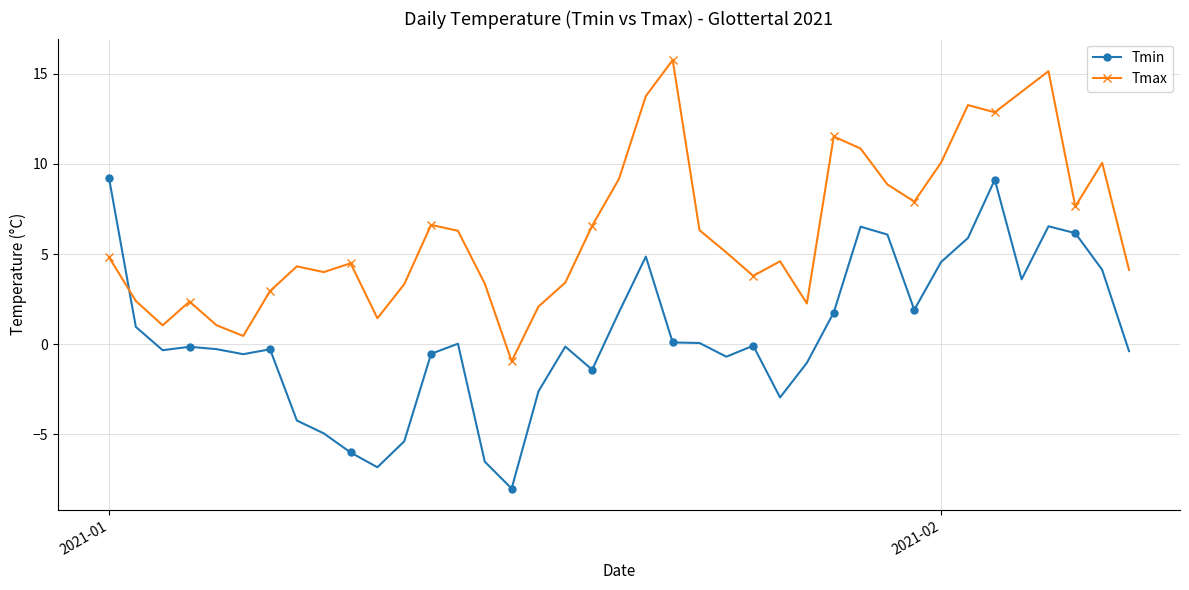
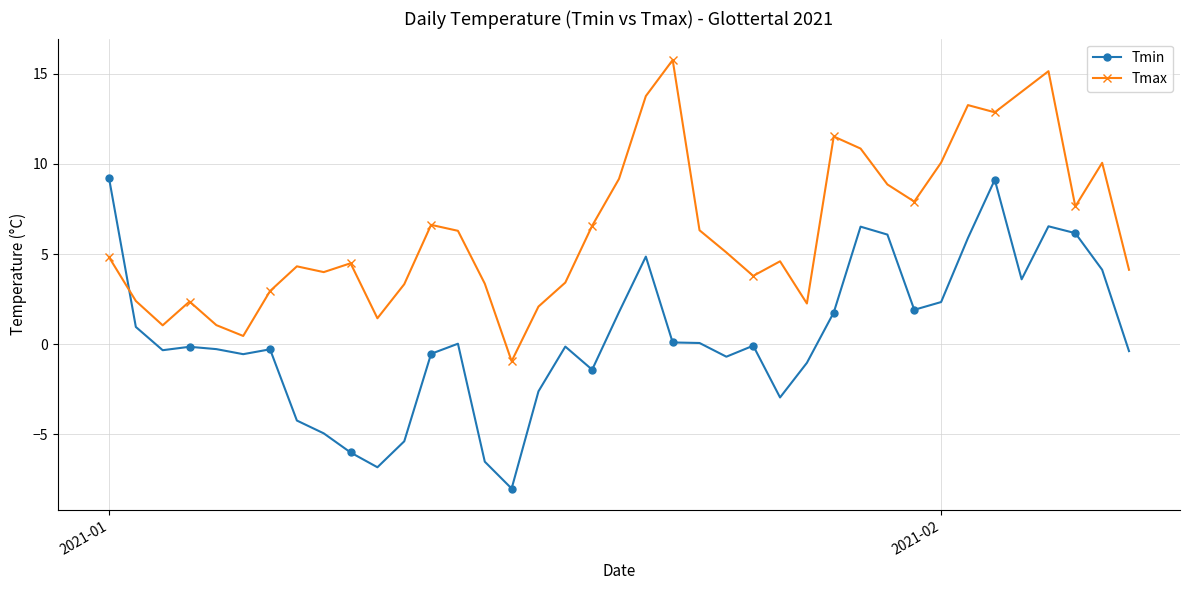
  {
    "Tmin": {
      "2021-01": 9.2,
-     "2021-02": 4.6
+     "2021-02": 2.3
    },
    "Tmax": {
      "2021-01": 4.8,
      "2021-02": 10.1
    }
  }
